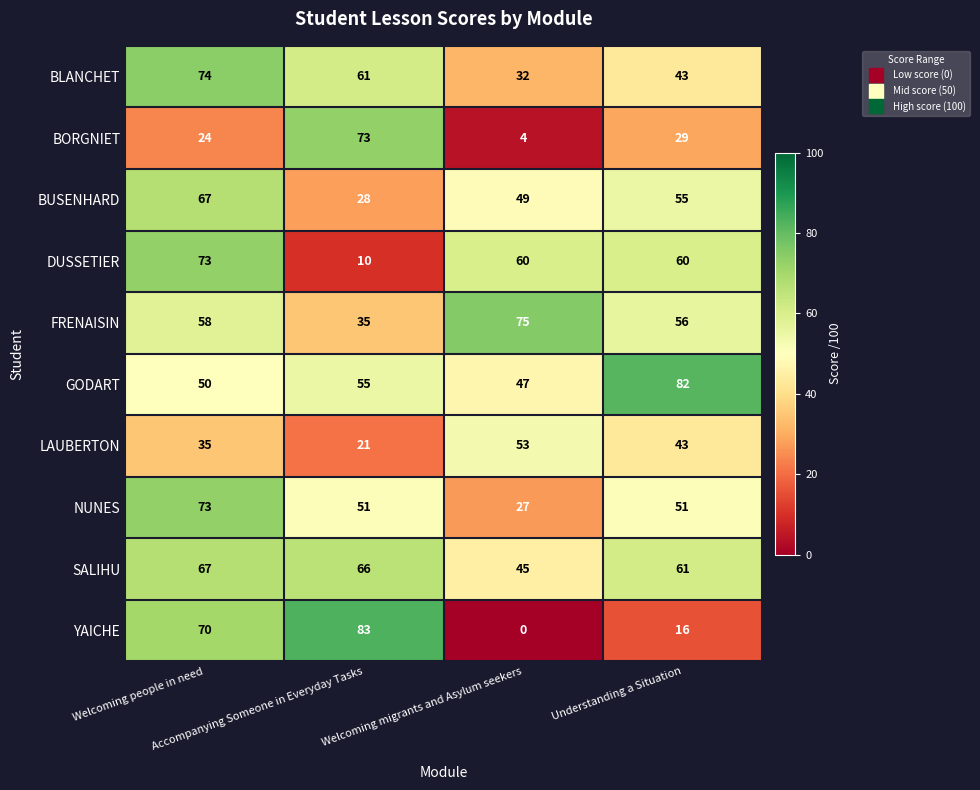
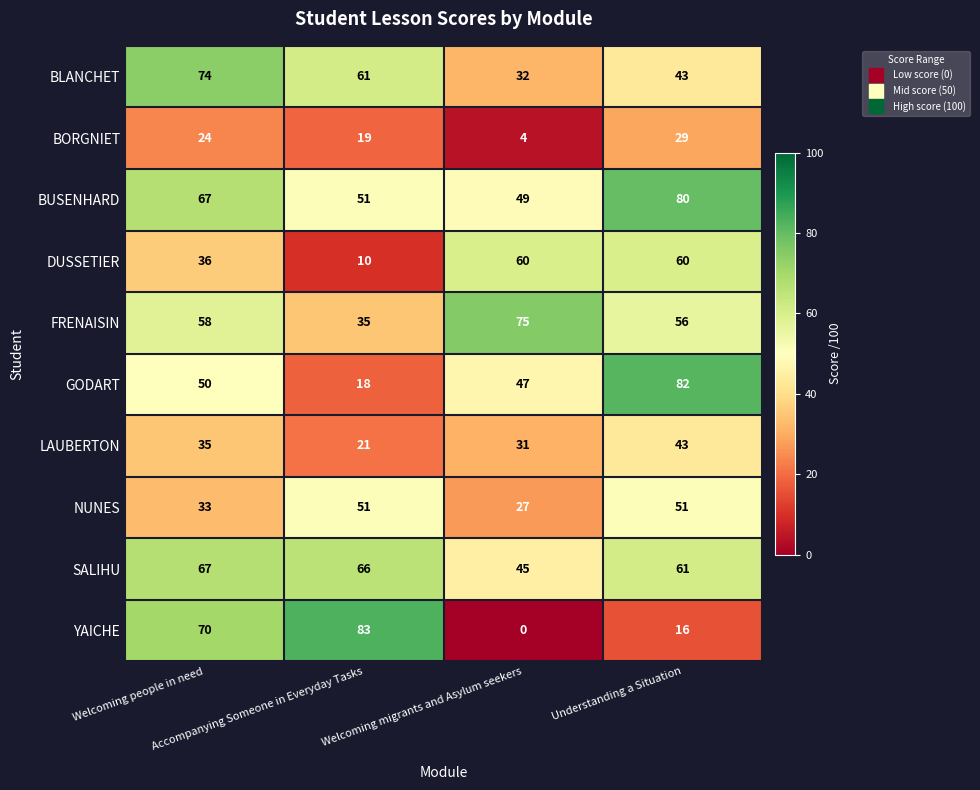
  {
    "BLANCHET": {
      "Welcoming people in need": 74,
      "Accompanying Someone in Everyday Tasks": 61,
      "Welcoming migrants and Asylum seekers": 32,
      "Understanding a Situation": 43
    },
    "BORGNIET": {
      "Welcoming people in need": 24,
-     "Accompanying Someone in Everyday Tasks": 73,
+     "Accompanying Someone in Everyday Tasks": 19,
      "Welcoming migrants and Asylum seekers": 4,
      "Understanding a Situation": 29
    },
    "BUSENHARD": {
      "Welcoming people in need": 67,
-     "Accompanying Someone in Everyday Tasks": 28,
+     "Accompanying Someone in Everyday Tasks": 51,
      "Welcoming migrants and Asylum seekers": 49,
-     "Understanding a Situation": 55
+     "Understanding a Situation": 80
    },
    "DUSSETIER": {
-     "Welcoming people in need": 73,
+     "Welcoming people in need": 36,
      "Accompanying Someone in Everyday Tasks": 10,
      "Welcoming migrants and Asylum seekers": 60,
      "Understanding a Situation": 60
    },
    "FRENAISIN": {
      "Welcoming people in need": 58,
      "Accompanying Someone in Everyday Tasks": 35,
      "Welcoming migrants and Asylum seekers": 75,
      "Understanding a Situation": 56
    },
    "GODART": {
      "Welcoming people in need": 50,
-     "Accompanying Someone in Everyday Tasks": 55,
+     "Accompanying Someone in Everyday Tasks": 18,
      "Welcoming migrants and Asylum seekers": 47,
      "Understanding a Situation": 82
    },
    "LAUBERTON": {
      "Welcoming people in need": 35,
      "Accompanying Someone in Everyday Tasks": 21,
-     "Welcoming migrants and Asylum seekers": 53,
+     "Welcoming migrants and Asylum seekers": 31,
      "Understanding a Situation": 43
    },
    "NUNES": {
-     "Welcoming people in need": 73,
+     "Welcoming people in need": 33,
      "Accompanying Someone in Everyday Tasks": 51,
      "Welcoming migrants and Asylum seekers": 27,
      "Understanding a Situation": 51
    },
    "SALIHU": {
      "Welcoming people in need": 67,
      "Accompanying Someone in Everyday Tasks": 66,
      "Welcoming migrants and Asylum seekers": 45,
      "Understanding a Situation": 61
    },
    "YAICHE": {
      "Welcoming people in need": 70,
      "Accompanying Someone in Everyday Tasks": 83,
      "Welcoming migrants and Asylum seekers": 0,
      "Understanding a Situation": 16
    }
  }
